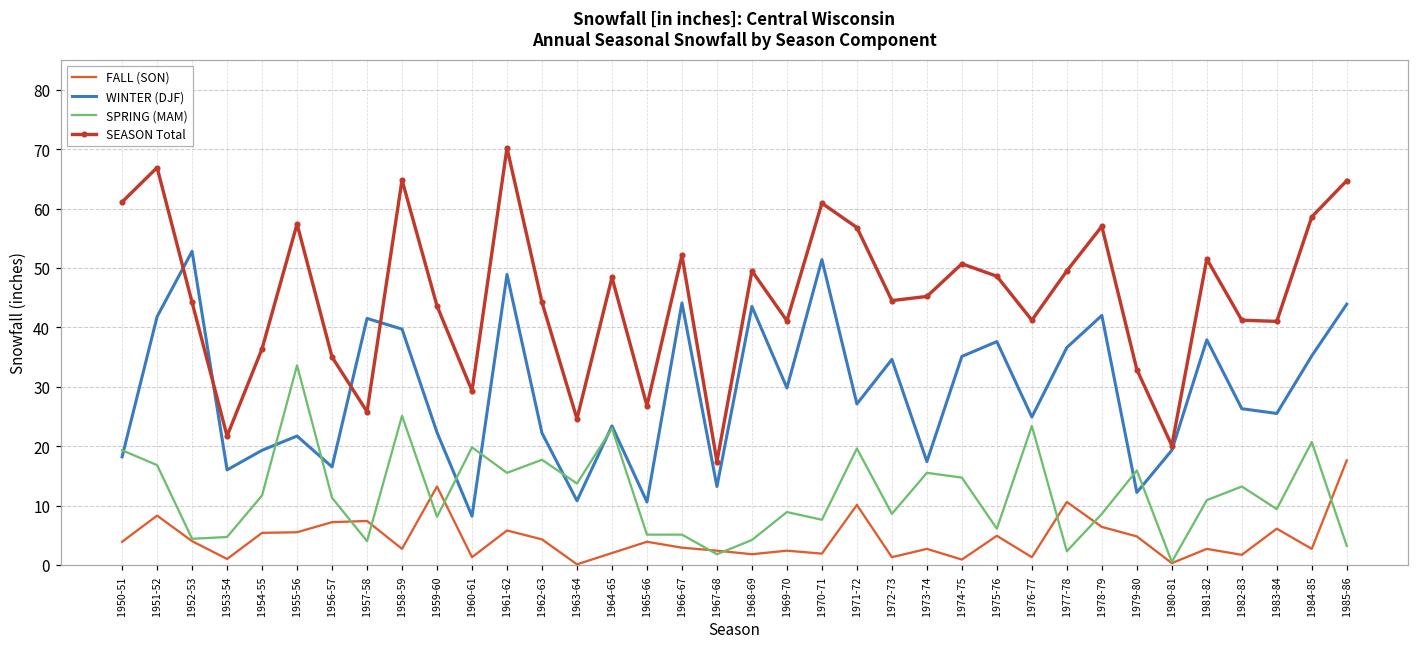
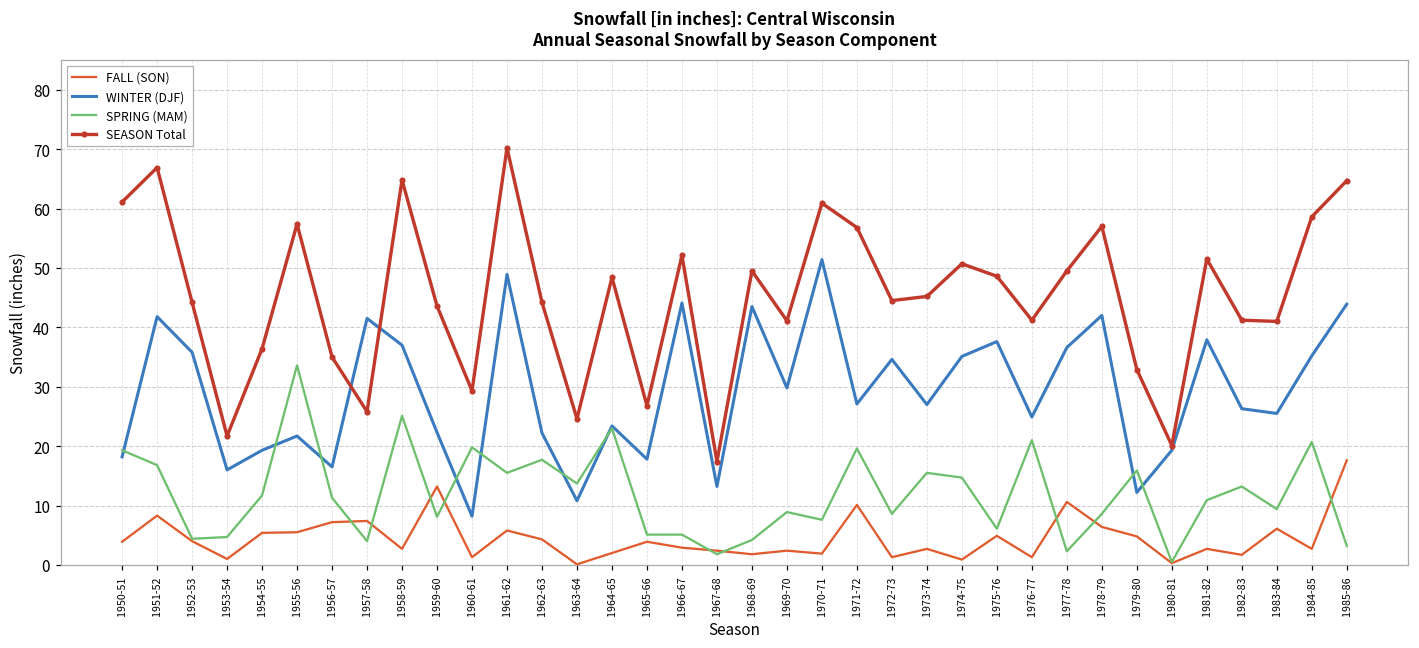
  {
    "WINTER (DJF)": {
      "1950-51": 18,
      "1951-52": 42,
-     "1952-53": 53,
+     "1952-53": 36,
      "1953-54": 16,
      "1954-55": 19,
      "1955-56": 22,
      "1956-57": 17,
      "1957-58": 42,
-     "1958-59": 40,
+     "1958-59": 37,
      "1959-60": 22,
      "1960-61": 8,
      "1961-62": 49,
      "1962-63": 22,
      "1963-64": 11,
-     "1965-66": 11,
+     "1965-66": 18,
      "1966-67": 44,
      "1967-68": 13,
      "1968-69": 44,
      "1969-70": 30,
      "1970-71": 51,
      "1971-72": 27,
      "1972-73": 35,
-     "1973-74": 17,
+     "1973-74": 27,
      "1974-75": 35,
      "1975-76": 38,
      "1976-77": 25,
      "1977-78": 37,
      "1978-79": 42,
      "1979-80": 12,
      "1980-81": 19,
      "1981-82": 38,
      "1982-83": 26,
      "1983-84": 26,
      "1984-85": 35,
      "1985-86": 44
    },
    "SPRING (MAM)": {
      "1950-51": 19,
      "1951-52": 17,
      "1953-54": 5,
      "1954-55": 12,
      "1955-56": 34,
      "1956-57": 11,
      "1957-58": 4,
      "1958-59": 25,
      "1959-60": 8,
      "1960-61": 20,
      "1961-62": 16,
      "1962-63": 18,
      "1963-64": 14,
      "1965-66": 5,
      "1966-67": 5,
      "1967-68": 2,
      "1968-69": 4,
      "1969-70": 9,
      "1970-71": 8,
      "1971-72": 20,
      "1972-73": 9,
      "1973-74": 16,
      "1974-75": 15,
      "1975-76": 6,
-     "1976-77": 23,
+     "1976-77": 21,
      "1977-78": 2,
      "1978-79": 9,
      "1979-80": 16,
      "1981-82": 11,
      "1982-83": 13,
      "1983-84": 9,
      "1984-85": 21,
      "1985-86": 3
    }
  }
